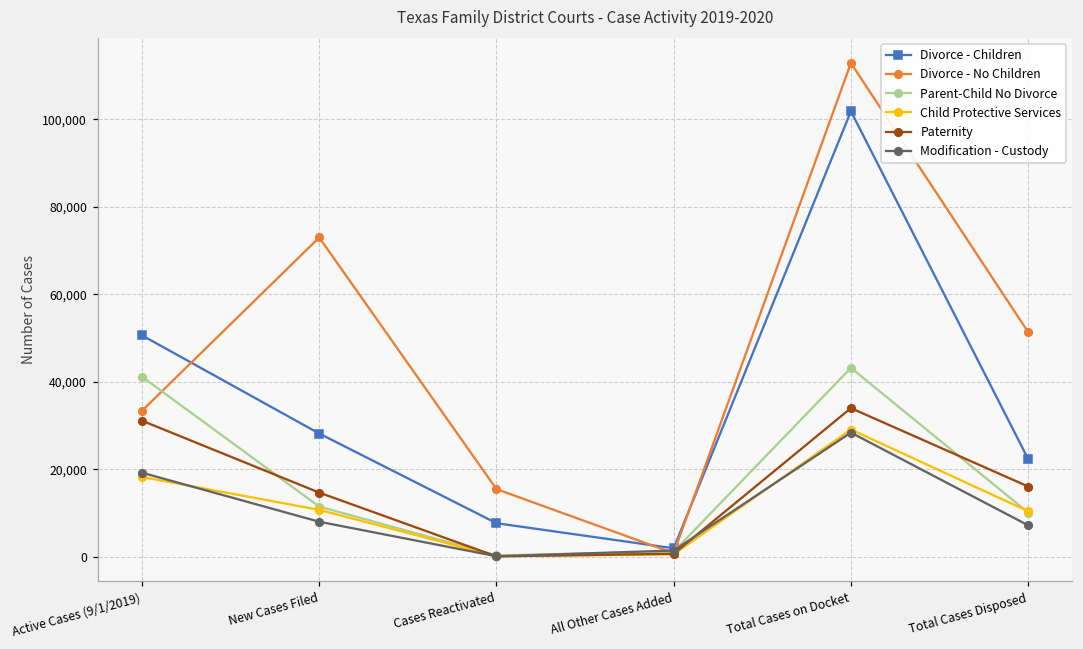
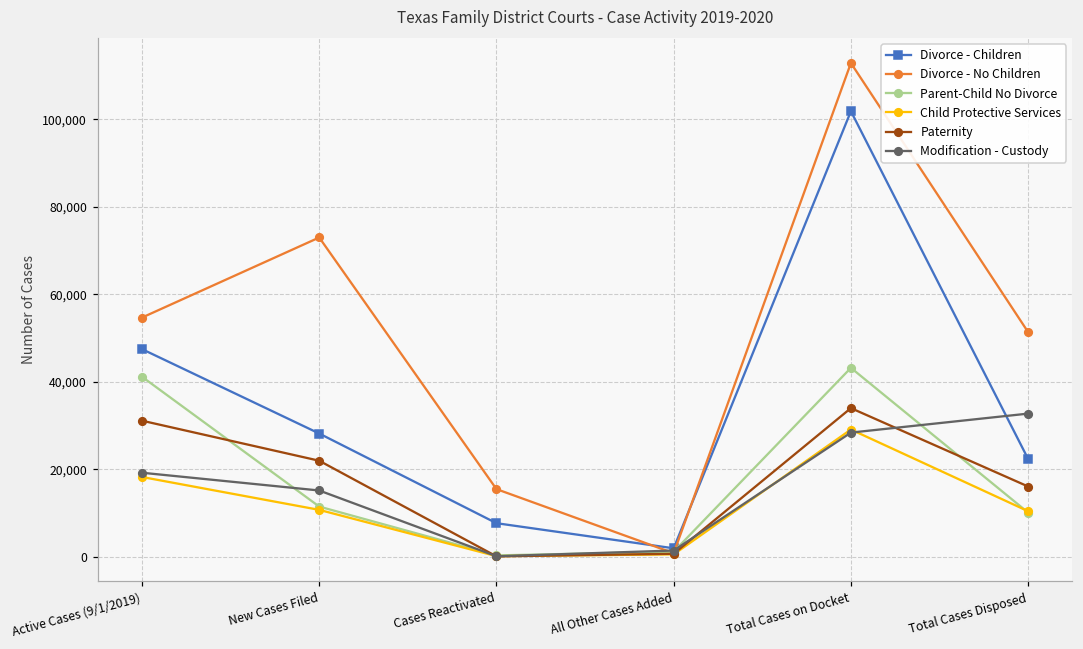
  {
    "Divorce - Children": {
-     "Active Cases (9/1/2019)": "51,000",
+     "Active Cases (9/1/2019)": "47,000",
      "New Cases Filed": "28,000",
      "Cases Reactivated": "8,000",
      "Total Cases on Docket": "102,000",
      "Total Cases Disposed": "22,000"
    },
    "Divorce - No Children": {
-     "Active Cases (9/1/2019)": "33,000",
+     "Active Cases (9/1/2019)": "55,000",
      "New Cases Filed": "73,000",
      "Cases Reactivated": "15,000",
      "Total Cases on Docket": "113,000",
      "Total Cases Disposed": "51,000"
    },
    "Parent-Child No Divorce": {
      "Active Cases (9/1/2019)": "41,000",
      "New Cases Filed": "11,000",
      "Total Cases on Docket": "43,000"
    },
    "Child Protective Services": {
      "Active Cases (9/1/2019)": "18,000",
      "New Cases Filed": "11,000",
      "Total Cases on Docket": "29,000"
    },
    "Paternity": {
      "Active Cases (9/1/2019)": "31,000",
-     "New Cases Filed": "15,000",
+     "New Cases Filed": "22,000",
      "Total Cases on Docket": "34,000",
      "Total Cases Disposed": "16,000"
    },
    "Modification - Custody": {
      "Active Cases (9/1/2019)": "19,000",
-     "New Cases Filed": "8,000",
+     "New Cases Filed": "15,000",
      "Total Cases on Docket": "28,000",
-     "Total Cases Disposed": "7,000"
+     "Total Cases Disposed": "33,000"
    }
  }
